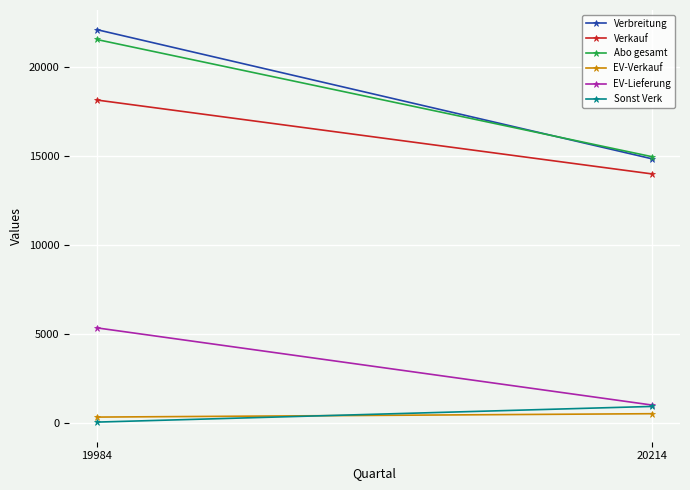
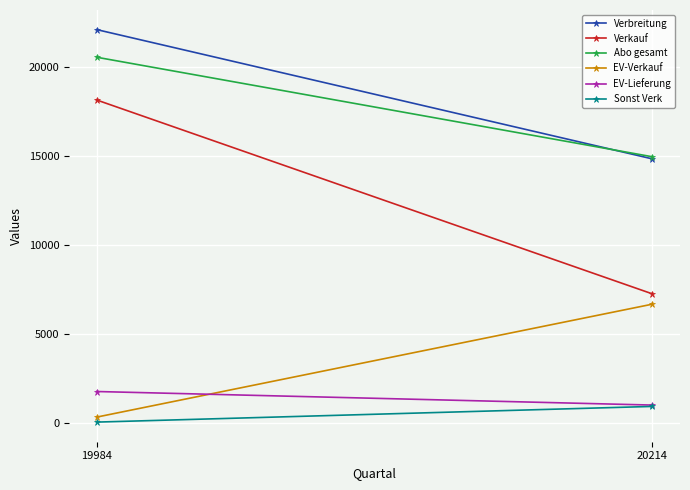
  {
    "Verbreitung": {
      "19984": 22100
    },
    "Verkauf": {
      "19984": 18200,
-     "20214": 14000
+     "20214": 7300
    },
    "Abo gesamt": {
-     "19984": 21600
+     "19984": 20600
    },
    "EV-Verkauf": {
      "19984": 400,
-     "20214": 500
+     "20214": 6700
    },
    "EV-Lieferung": {
-     "19984": 5400
+     "19984": 1800
    },
    "Sonst Verk": {
      "19984": 100
    }
  }
